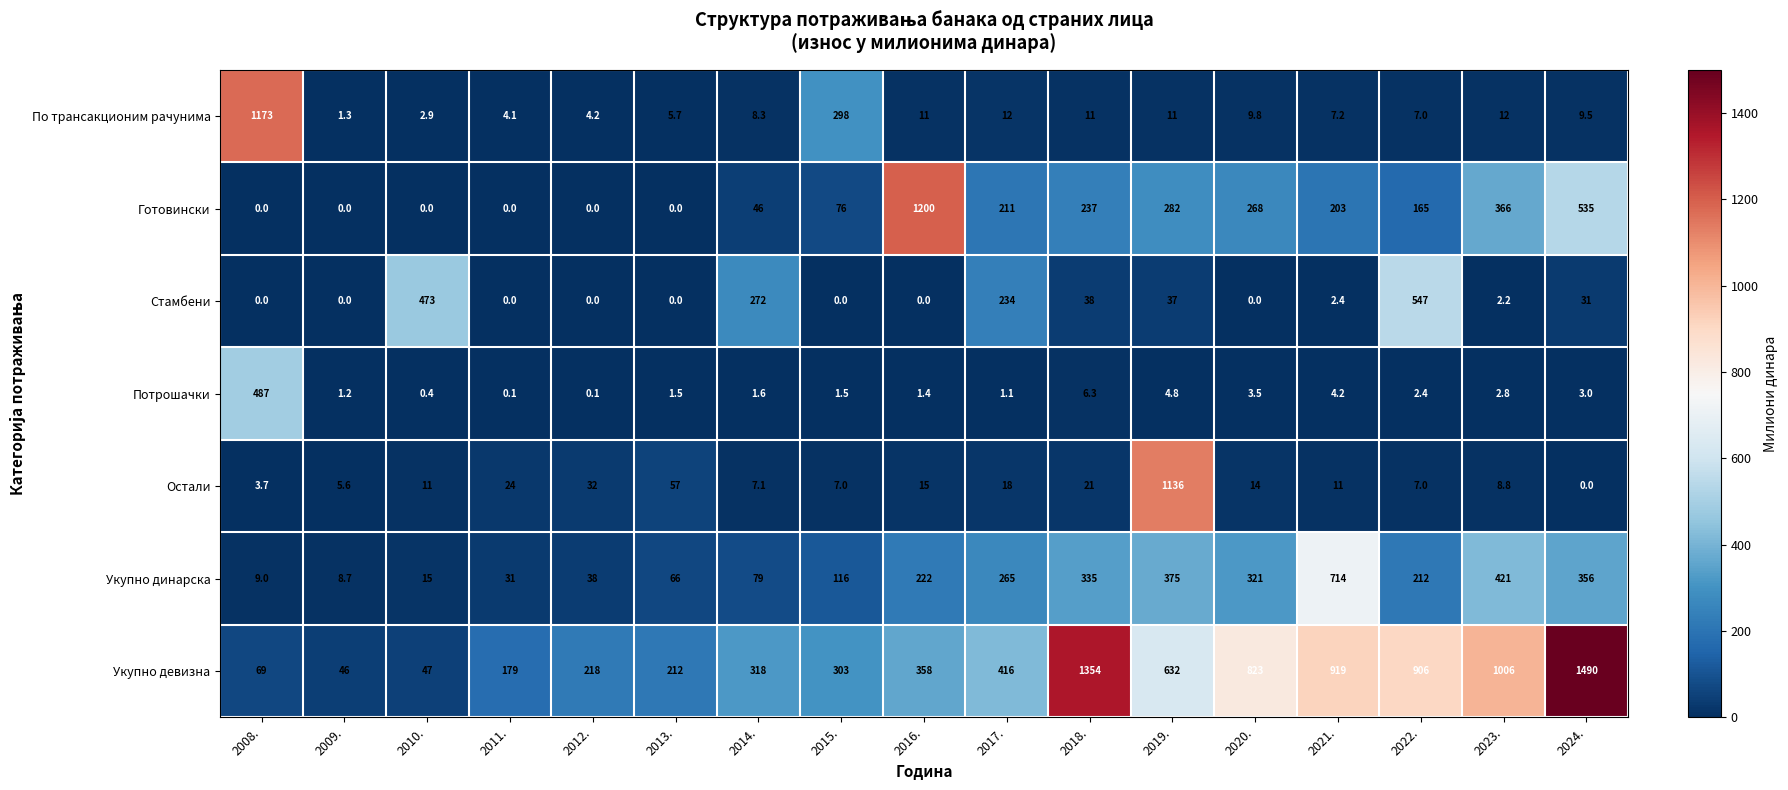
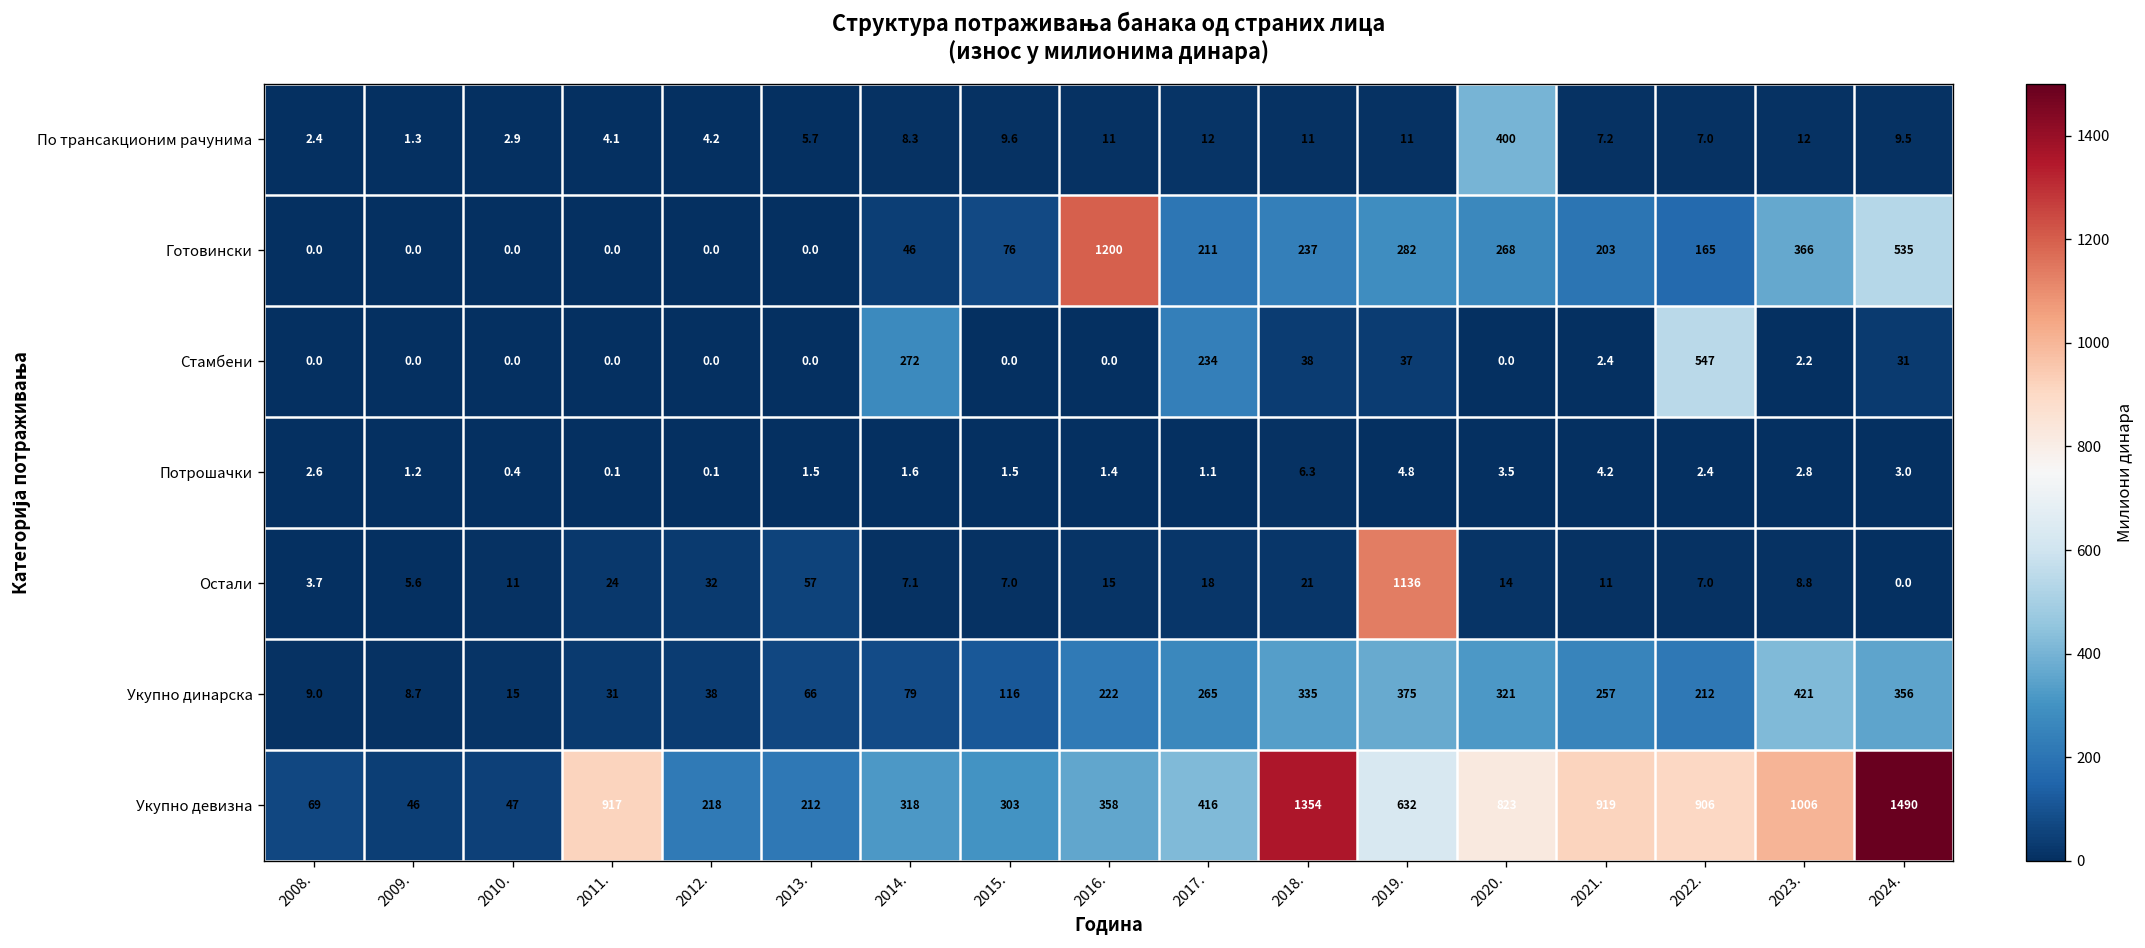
  {
    "По трансакционим рачунима": {
-     "2008.": 1173,
+     "2008.": 2.4,
      "2009.": 1.3,
      "2010.": 2.9,
      "2011.": 4.1,
      "2012.": 4.2,
      "2013.": 5.7,
      "2014.": 8.3,
-     "2015.": 298,
+     "2015.": 9.6,
      "2016.": 11,
      "2017.": 12,
      "2018.": 11,
      "2019.": 11,
-     "2020.": 9.8,
+     "2020.": 400,
      "2021.": 7.2,
      "2022.": 7.0,
      "2023.": 12,
      "2024.": 9.5
    },
    "Готовински": {
      "2008.": 0.0,
      "2009.": 0.0,
      "2010.": 0.0,
      "2011.": 0.0,
      "2012.": 0.0,
      "2013.": 0.0,
      "2014.": 46,
      "2015.": 76,
      "2016.": 1200,
      "2017.": 211,
      "2018.": 237,
      "2019.": 282,
      "2020.": 268,
      "2021.": 203,
      "2022.": 165,
      "2023.": 366,
      "2024.": 535
    },
    "Стамбени": {
      "2008.": 0.0,
      "2009.": 0.0,
-     "2010.": 473,
+     "2010.": 0.0,
      "2011.": 0.0,
      "2012.": 0.0,
      "2013.": 0.0,
      "2014.": 272,
      "2015.": 0.0,
      "2016.": 0.0,
      "2017.": 234,
      "2018.": 38,
      "2019.": 37,
      "2020.": 0.0,
      "2021.": 2.4,
      "2022.": 547,
      "2023.": 2.2,
      "2024.": 31
    },
    "Потрошачки": {
-     "2008.": 487,
+     "2008.": 2.6,
      "2009.": 1.2,
      "2010.": 0.4,
      "2011.": 0.1,
      "2012.": 0.1,
      "2013.": 1.5,
      "2014.": 1.6,
      "2015.": 1.5,
      "2016.": 1.4,
      "2017.": 1.1,
      "2018.": 6.3,
      "2019.": 4.8,
      "2020.": 3.5,
      "2021.": 4.2,
      "2022.": 2.4,
      "2023.": 2.8,
      "2024.": 3.0
    },
    "Остали": {
      "2008.": 3.7,
      "2009.": 5.6,
      "2010.": 11,
      "2011.": 24,
      "2012.": 32,
      "2013.": 57,
      "2014.": 7.1,
      "2015.": 7.0,
      "2016.": 15,
      "2017.": 18,
      "2018.": 21,
      "2019.": 1136,
      "2020.": 14,
      "2021.": 11,
      "2022.": 7.0,
      "2023.": 8.8,
      "2024.": 0.0
    },
    "Укупно динарска": {
      "2008.": 9.0,
      "2009.": 8.7,
      "2010.": 15,
      "2011.": 31,
      "2012.": 38,
      "2013.": 66,
      "2014.": 79,
      "2015.": 116,
      "2016.": 222,
      "2017.": 265,
      "2018.": 335,
      "2019.": 375,
      "2020.": 321,
-     "2021.": 714,
+     "2021.": 257,
      "2022.": 212,
      "2023.": 421,
      "2024.": 356
    },
    "Укупно девизна": {
      "2008.": 69,
      "2009.": 46,
      "2010.": 47,
-     "2011.": 179,
+     "2011.": 917,
      "2012.": 218,
      "2013.": 212,
      "2014.": 318,
      "2015.": 303,
      "2016.": 358,
      "2017.": 416,
      "2018.": 1354,
      "2019.": 632,
      "2021.": 919,
      "2022.": 906,
      "2023.": 1006,
      "2024.": 1490
    }
  }
